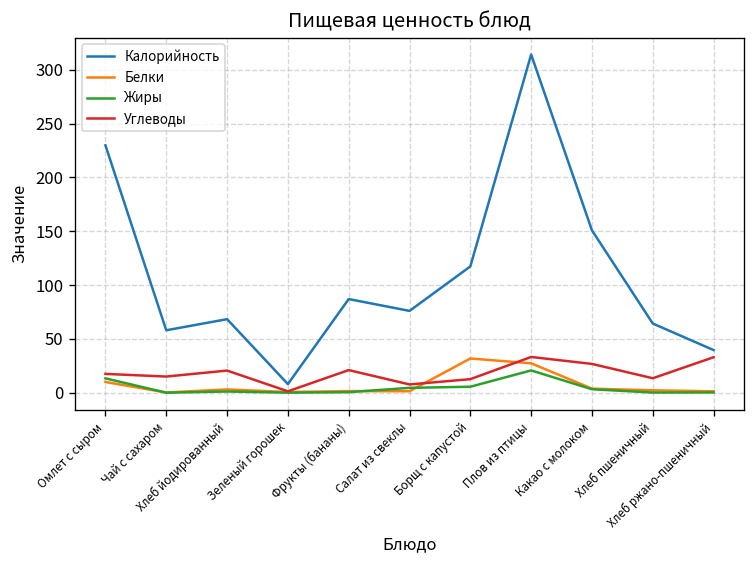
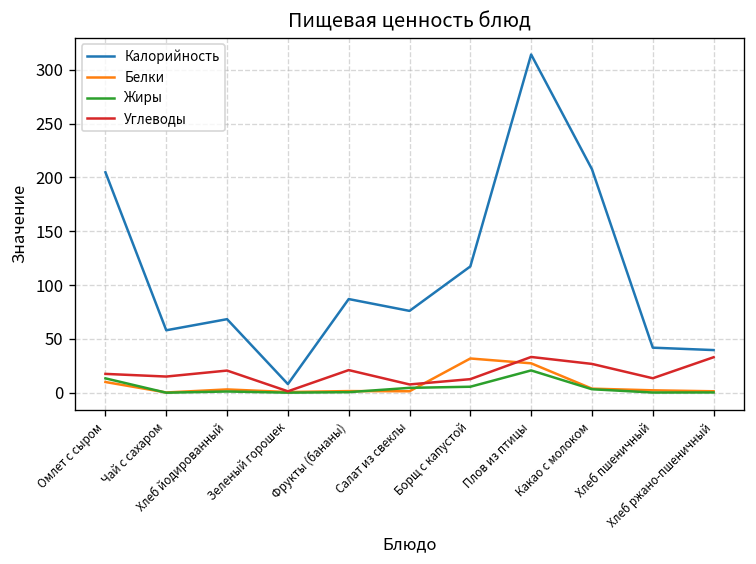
  {
    "Калорийность": {
-     "Омлет с сыром": 230,
+     "Омлет с сыром": 200,
      "Чай с сахаром": 60,
      "Хлеб йодированный": 70,
      "Зеленый горошек": 10,
      "Фрукты (бананы)": 90,
      "Салат из свеклы": 80,
      "Борщ с капустой": 120,
      "Плов из птицы": 310,
-     "Какао с молоком": 150,
-     "Хлеб пшеничный": 60,
+     "Какао с молоком": 210,
+     "Хлеб пшеничный": 40,
      "Хлеб ржано-пшеничный": 40
    },
    "Белки": {
      "Омлет с сыром": 10,
      "Салат из свеклы": 0,
      "Борщ с капустой": 30,
      "Плов из птицы": 30
    },
    "Жиры": {
      "Омлет с сыром": 10,
      "Салат из свеклы": 0,
      "Борщ с капустой": 10,
      "Плов из птицы": 20
    },
    "Углеводы": {
      "Омлет с сыром": 20,
      "Чай с сахаром": 20,
      "Хлеб йодированный": 20,
      "Фрукты (бананы)": 20,
      "Салат из свеклы": 10,
      "Борщ с капустой": 10,
      "Плов из птицы": 30,
      "Какао с молоком": 30,
      "Хлеб пшеничный": 10,
      "Хлеб ржано-пшеничный": 30
    }
  }
